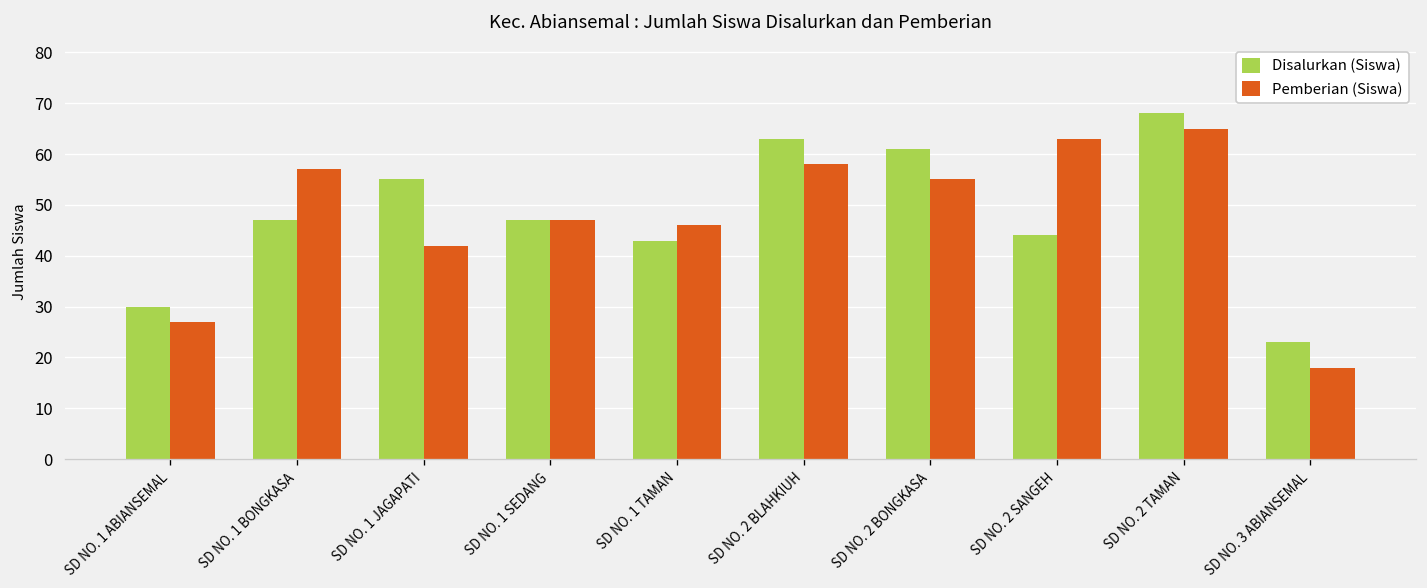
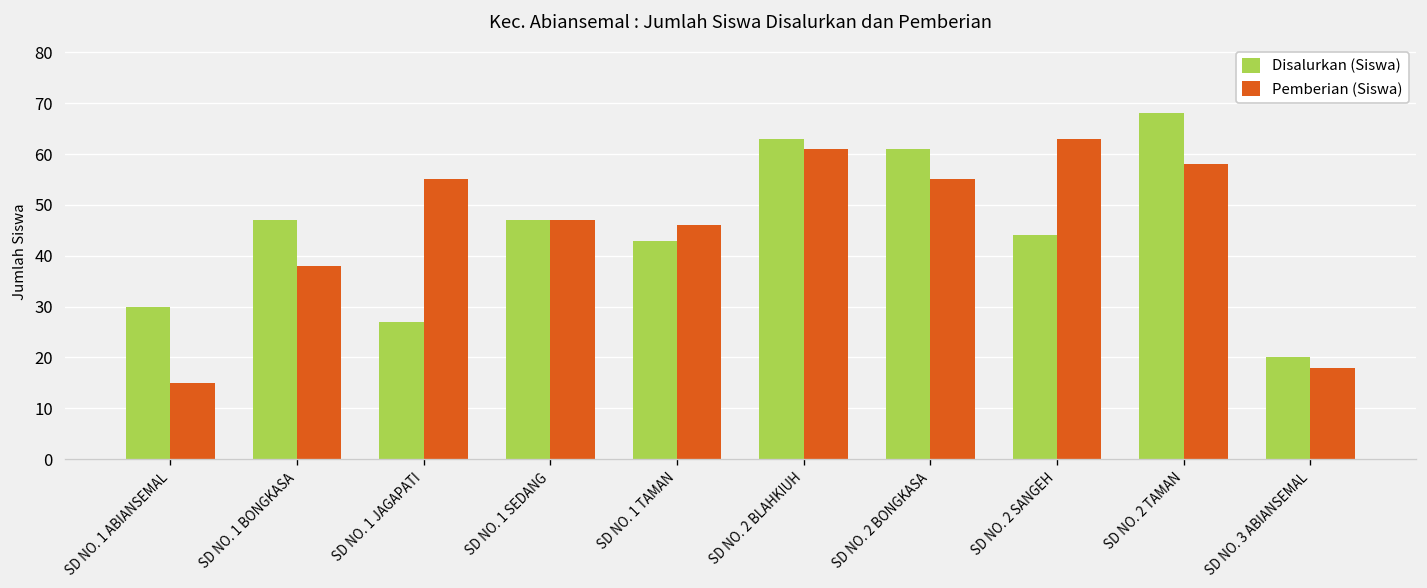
  {
    "Disalurkan (Siswa)": {
      "SD NO. 1 ABIANSEMAL": 30,
      "SD NO. 1 BONGKASA": 47,
-     "SD NO. 1 JAGAPATI": 55,
+     "SD NO. 1 JAGAPATI": 27,
      "SD NO. 1 SEDANG": 47,
      "SD NO. 1 TAMAN": 43,
      "SD NO. 2 BLAHKIUH": 63,
      "SD NO. 2 BONGKASA": 61,
      "SD NO. 2 SANGEH": 44,
      "SD NO. 2 TAMAN": 68,
-     "SD NO. 3 ABIANSEMAL": 23
+     "SD NO. 3 ABIANSEMAL": 20
    },
    "Pemberian (Siswa)": {
-     "SD NO. 1 ABIANSEMAL": 27,
-     "SD NO. 1 BONGKASA": 57,
-     "SD NO. 1 JAGAPATI": 42,
+     "SD NO. 1 ABIANSEMAL": 15,
+     "SD NO. 1 BONGKASA": 38,
+     "SD NO. 1 JAGAPATI": 55,
      "SD NO. 1 SEDANG": 47,
      "SD NO. 1 TAMAN": 46,
-     "SD NO. 2 BLAHKIUH": 58,
+     "SD NO. 2 BLAHKIUH": 61,
      "SD NO. 2 BONGKASA": 55,
      "SD NO. 2 SANGEH": 63,
-     "SD NO. 2 TAMAN": 65,
+     "SD NO. 2 TAMAN": 58,
      "SD NO. 3 ABIANSEMAL": 18
    }
  }
